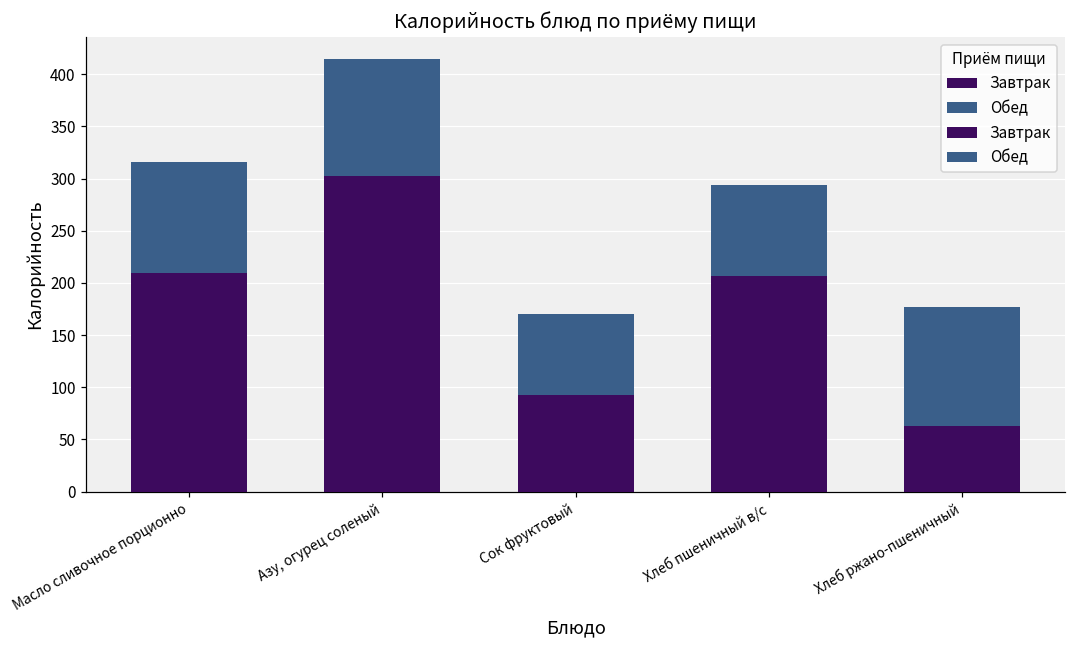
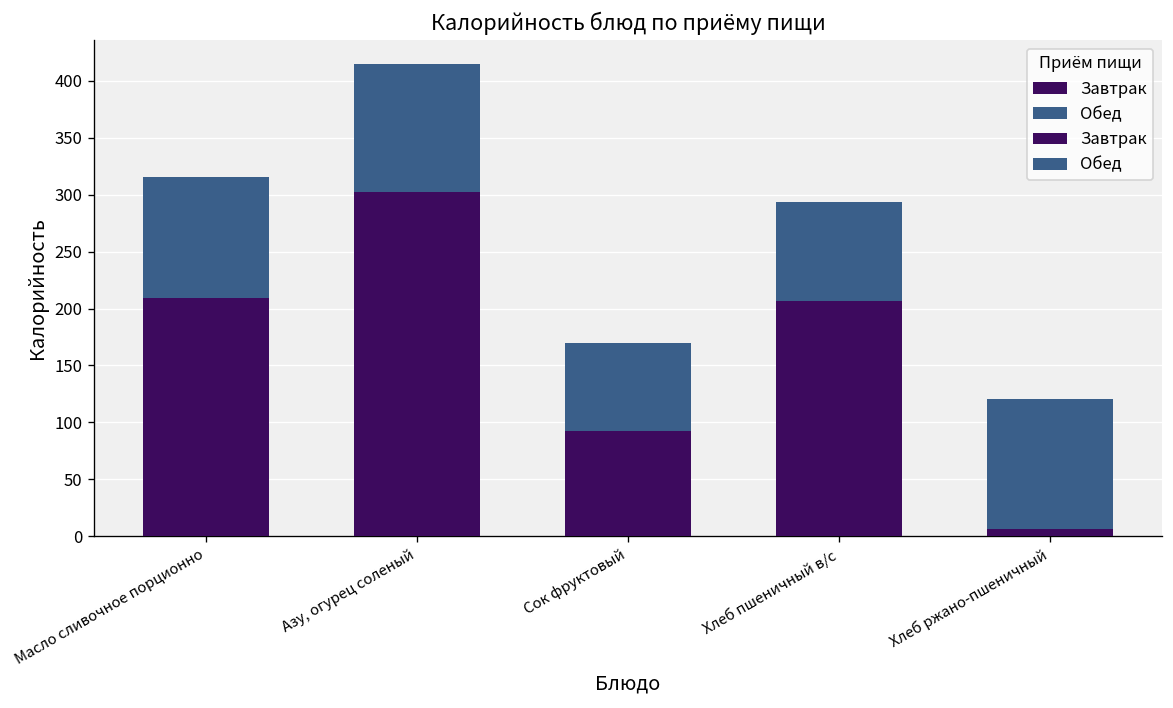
  {
    "Завтрак": {
      "Масло сливочное порционно": 210,
      "Азу, огурец соленый": 300,
      "Сок фруктовый": 90,
      "Хлеб пшеничный в/с": 210,
-     "Хлеб ржано-пшеничный": 60
+     "Хлеб ржано-пшеничный": 10
    },
    "Обед": {
      "Масло сливочное порционно": 110,
      "Азу, огурец соленый": 110,
      "Сок фруктовый": 80,
      "Хлеб пшеничный в/с": 90,
      "Хлеб ржано-пшеничный": 110
    }
  }
